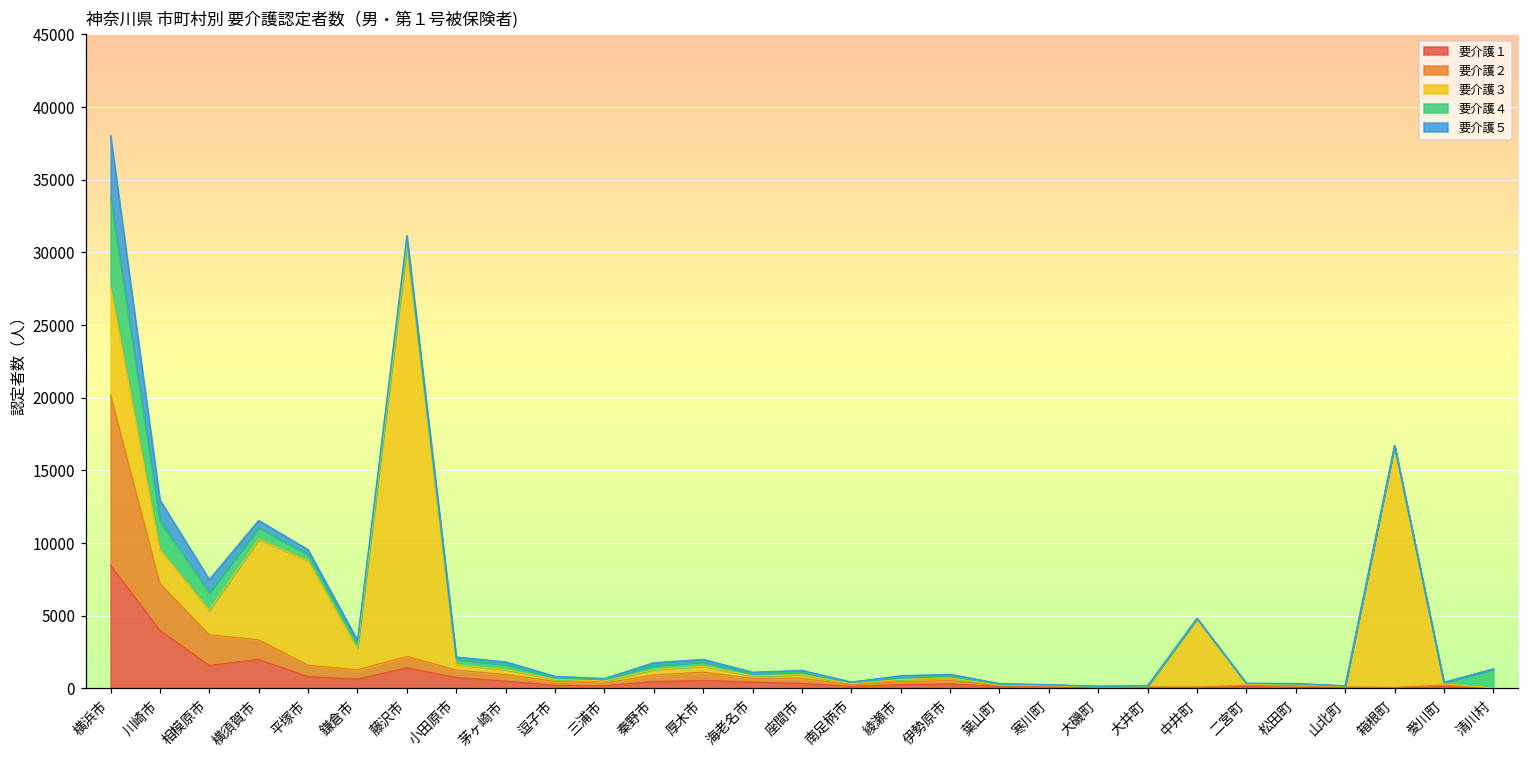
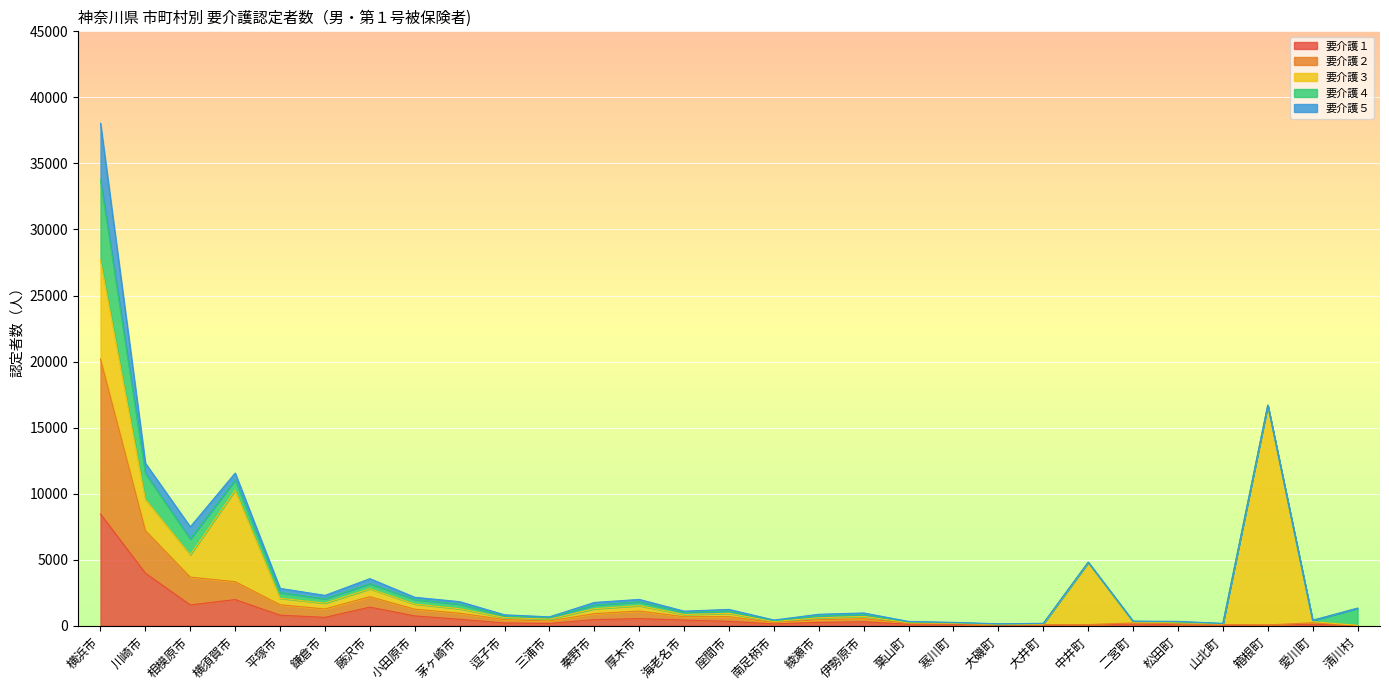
  {
    "要介護３": {
      "横浜市": 7500,
      "川崎市": 2400,
      "相模原市": 1700,
      "横須賀市": 6900,
-     "平塚市": 7200,
-     "鎌倉市": 1500,
-     "藤沢市": 28200,
+     "平塚市": 500,
+     "鎌倉市": 400,
+     "藤沢市": 600,
      "小田原市": 400,
      "茅ヶ崎市": 300,
      "秦野市": 400,
      "厚木市": 400
    },
    "要介護４": {
      "横浜市": 6100,
      "川崎市": 2000,
      "相模原市": 1200,
      "横須賀市": 800,
      "平塚市": 400,
      "鎌倉市": 300,
      "藤沢市": 400,
      "茅ヶ崎市": 300,
      "秦野市": 300
    },
    "要介護５": {
      "横浜市": 4300,
-     "川崎市": 1400,
+     "川崎市": 800,
      "相模原市": 900,
      "横須賀市": 500,
      "平塚市": 300,
      "鎌倉市": 300,
      "藤沢市": 400,
      "茅ヶ崎市": 200,
      "秦野市": 200
    }
  }
